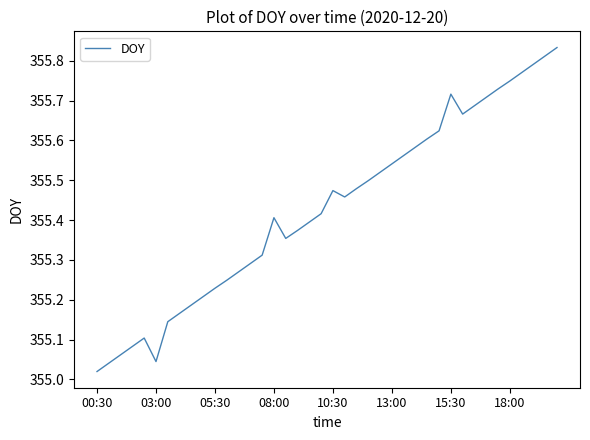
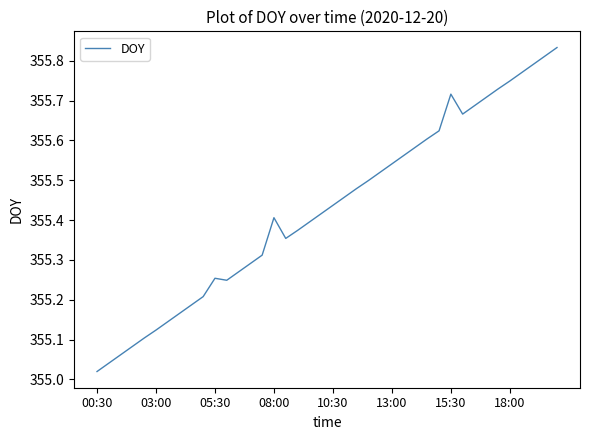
  {
    "00:30": 355.02,
-   "03:00": 355.05,
-   "05:30": 355.23,
+   "03:00": 355.12,
+   "05:30": 355.25,
    "08:00": 355.41,
-   "10:30": 355.47,
+   "10:30": 355.44,
    "13:00": 355.54,
    "15:30": 355.72,
    "18:00": 355.75
  }
